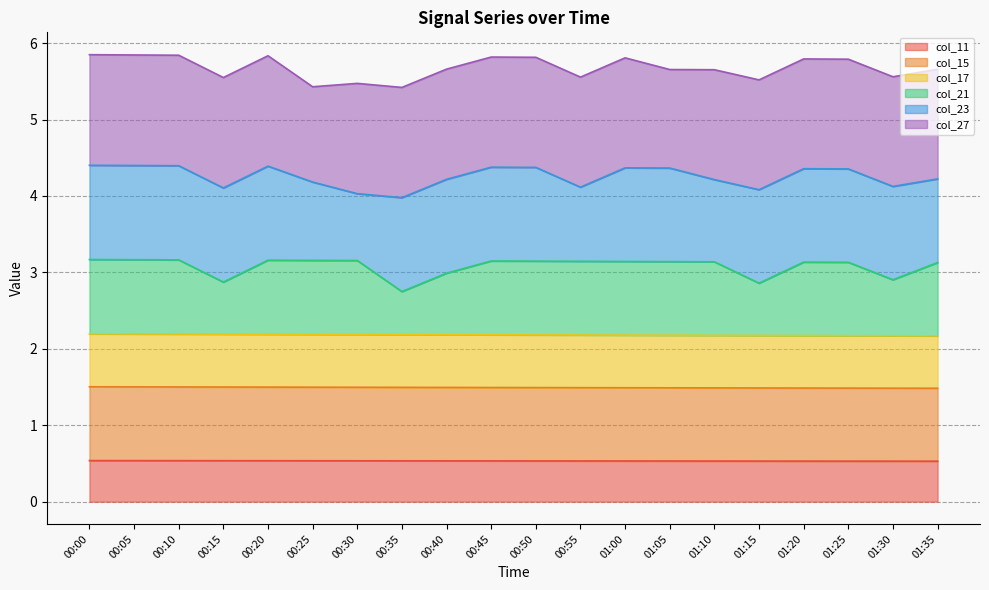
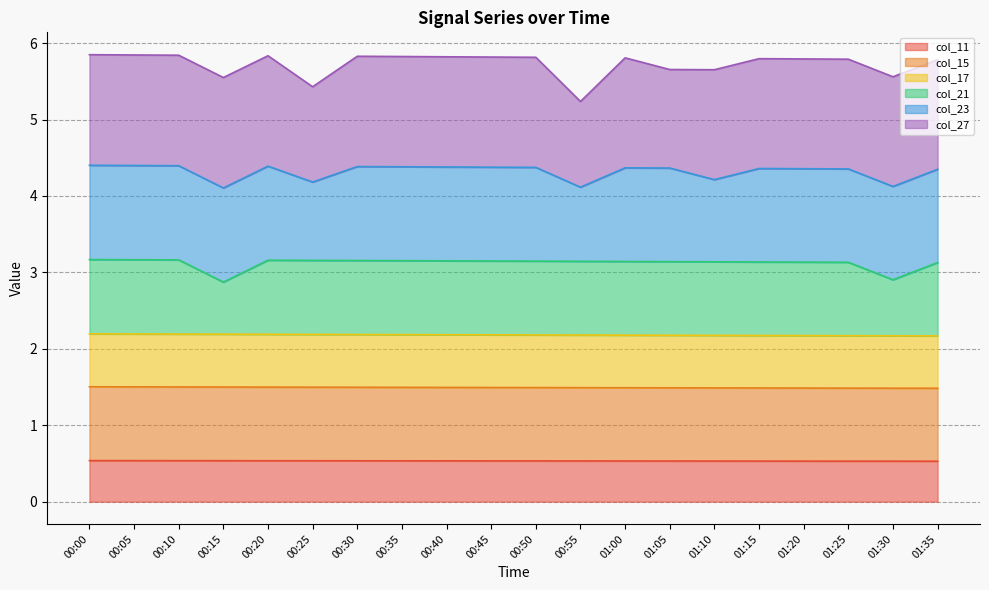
  {
    "col_21": {
      "00:00": 1.0,
      "00:05": 1.0,
      "00:10": 1.0,
      "00:15": 0.7,
      "00:20": 1.0,
      "00:25": 1.0,
      "00:30": 1.0,
-     "00:35": 0.6,
-     "00:40": 0.8,
+     "00:35": 1.0,
+     "00:40": 1.0,
      "00:45": 1.0,
      "00:50": 1.0,
      "00:55": 1.0,
      "01:00": 1.0,
      "01:05": 1.0,
      "01:10": 1.0,
-     "01:15": 0.7,
+     "01:15": 1.0,
      "01:20": 1.0,
      "01:25": 1.0,
      "01:30": 0.7,
      "01:35": 1.0
    },
    "col_23": {
      "00:00": 1.2,
      "00:05": 1.2,
      "00:10": 1.2,
      "00:15": 1.2,
      "00:20": 1.2,
      "00:25": 1.0,
-     "00:30": 0.9,
+     "00:30": 1.2,
      "00:35": 1.2,
      "00:40": 1.2,
      "00:45": 1.2,
      "00:50": 1.2,
      "00:55": 1.0,
      "01:00": 1.2,
      "01:05": 1.2,
      "01:10": 1.1,
      "01:15": 1.2,
      "01:20": 1.2,
      "01:25": 1.2,
      "01:30": 1.2,
-     "01:35": 1.1
+     "01:35": 1.2
    },
    "col_27": {
      "00:00": 1.4,
      "00:05": 1.4,
      "00:10": 1.4,
      "00:15": 1.4,
      "00:20": 1.4,
      "00:25": 1.2,
      "00:30": 1.4,
      "00:35": 1.4,
      "00:40": 1.4,
      "00:45": 1.4,
      "00:50": 1.4,
-     "00:55": 1.4,
+     "00:55": 1.1,
      "01:00": 1.4,
      "01:05": 1.3,
      "01:10": 1.4,
      "01:15": 1.4,
      "01:20": 1.4,
      "01:25": 1.4,
      "01:30": 1.4
    }
  }
